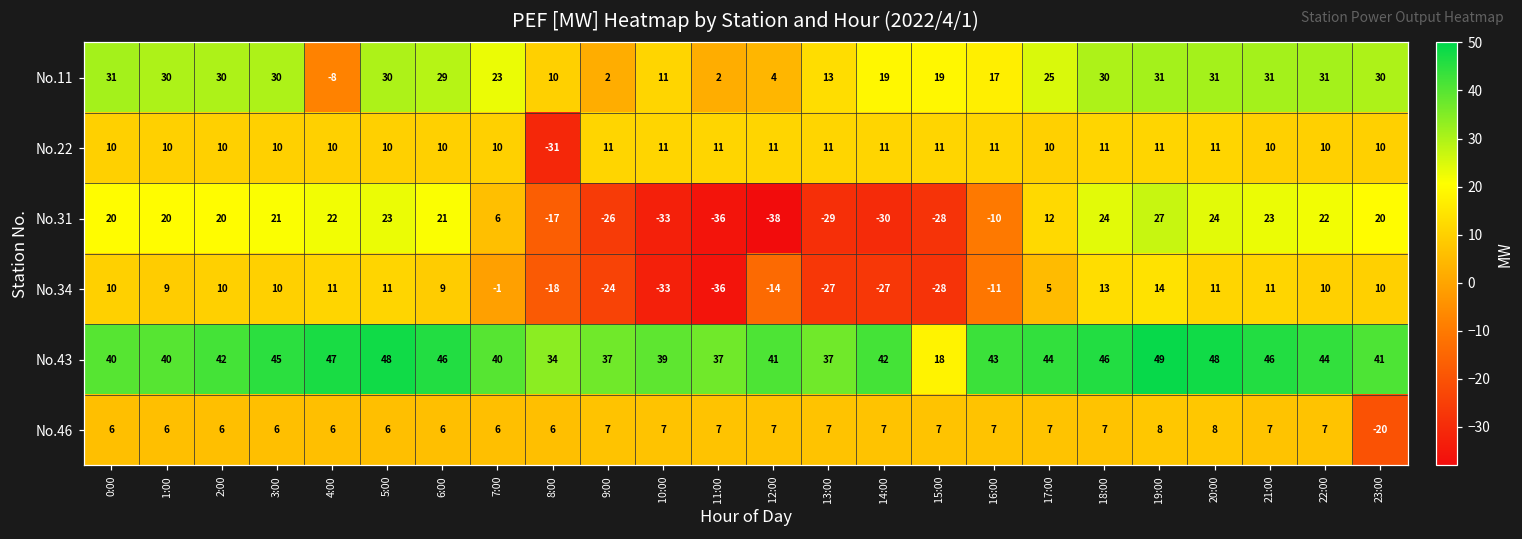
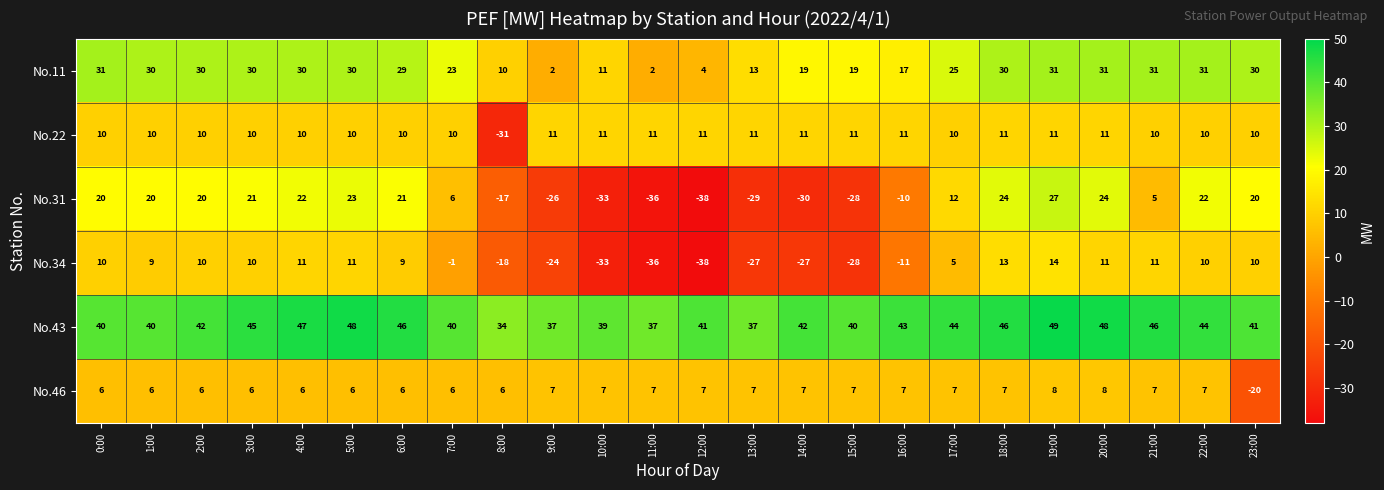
  {
    "No.11": {
      "0:00": 31,
      "1:00": 30,
      "2:00": 30,
      "3:00": 30,
-     "4:00": -8,
+     "4:00": 30,
      "5:00": 30,
      "6:00": 29,
      "7:00": 23,
      "8:00": 10,
      "9:00": 2,
      "10:00": 11,
      "11:00": 2,
      "12:00": 4,
      "13:00": 13,
      "14:00": 19,
      "15:00": 19,
      "16:00": 17,
      "17:00": 25,
      "18:00": 30,
      "19:00": 31,
      "20:00": 31,
      "21:00": 31,
      "22:00": 31,
      "23:00": 30
    },
    "No.22": {
      "0:00": 10,
      "1:00": 10,
      "2:00": 10,
      "3:00": 10,
      "4:00": 10,
      "5:00": 10,
      "6:00": 10,
      "7:00": 10,
      "8:00": -31,
      "9:00": 11,
      "10:00": 11,
      "11:00": 11,
      "12:00": 11,
      "13:00": 11,
      "14:00": 11,
      "15:00": 11,
      "16:00": 11,
      "17:00": 10,
      "18:00": 11,
      "19:00": 11,
      "20:00": 11,
      "21:00": 10,
      "22:00": 10,
      "23:00": 10
    },
    "No.31": {
      "0:00": 20,
      "1:00": 20,
      "2:00": 20,
      "3:00": 21,
      "4:00": 22,
      "5:00": 23,
      "6:00": 21,
      "7:00": 6,
      "8:00": -17,
      "9:00": -26,
      "10:00": -33,
      "11:00": -36,
      "12:00": -38,
      "13:00": -29,
      "14:00": -30,
      "15:00": -28,
      "16:00": -10,
      "17:00": 12,
      "18:00": 24,
      "19:00": 27,
      "20:00": 24,
-     "21:00": 23,
+     "21:00": 5,
      "22:00": 22,
      "23:00": 20
    },
    "No.34": {
      "0:00": 10,
      "1:00": 9,
      "2:00": 10,
      "3:00": 10,
      "4:00": 11,
      "5:00": 11,
      "6:00": 9,
      "7:00": -1,
      "8:00": -18,
      "9:00": -24,
      "10:00": -33,
      "11:00": -36,
-     "12:00": -14,
+     "12:00": -38,
      "13:00": -27,
      "14:00": -27,
      "15:00": -28,
      "16:00": -11,
      "17:00": 5,
      "18:00": 13,
      "19:00": 14,
      "20:00": 11,
      "21:00": 11,
      "22:00": 10,
      "23:00": 10
    },
    "No.43": {
      "0:00": 40,
      "1:00": 40,
      "2:00": 42,
      "3:00": 45,
      "4:00": 47,
      "5:00": 48,
      "6:00": 46,
      "7:00": 40,
      "8:00": 34,
      "9:00": 37,
      "10:00": 39,
      "11:00": 37,
      "12:00": 41,
      "13:00": 37,
      "14:00": 42,
-     "15:00": 18,
+     "15:00": 40,
      "16:00": 43,
      "17:00": 44,
      "18:00": 46,
      "19:00": 49,
      "20:00": 48,
      "21:00": 46,
      "22:00": 44,
      "23:00": 41
    },
    "No.46": {
      "0:00": 6,
      "1:00": 6,
      "2:00": 6,
      "3:00": 6,
      "4:00": 6,
      "5:00": 6,
      "6:00": 6,
      "7:00": 6,
      "8:00": 6,
      "9:00": 7,
      "10:00": 7,
      "11:00": 7,
      "12:00": 7,
      "13:00": 7,
      "14:00": 7,
      "15:00": 7,
      "16:00": 7,
      "17:00": 7,
      "18:00": 7,
      "19:00": 8,
      "20:00": 8,
      "21:00": 7,
      "22:00": 7,
      "23:00": -20
    }
  }
